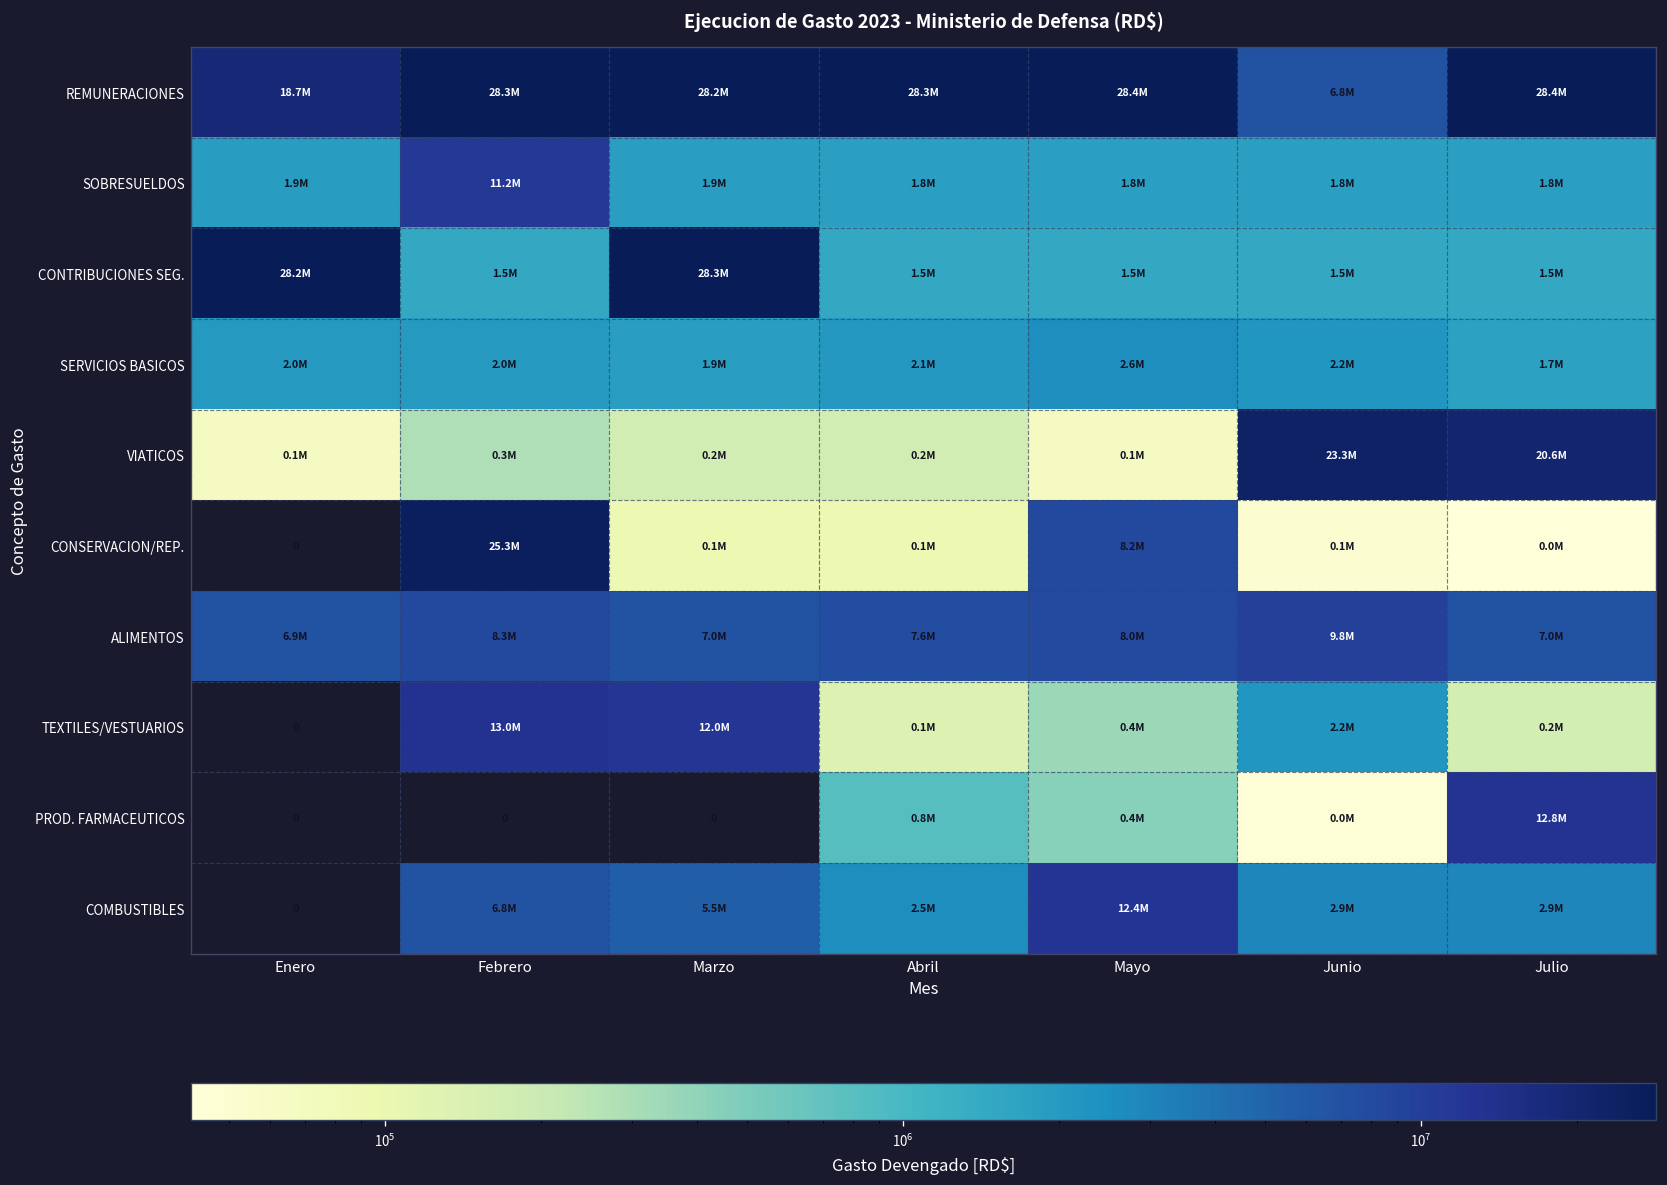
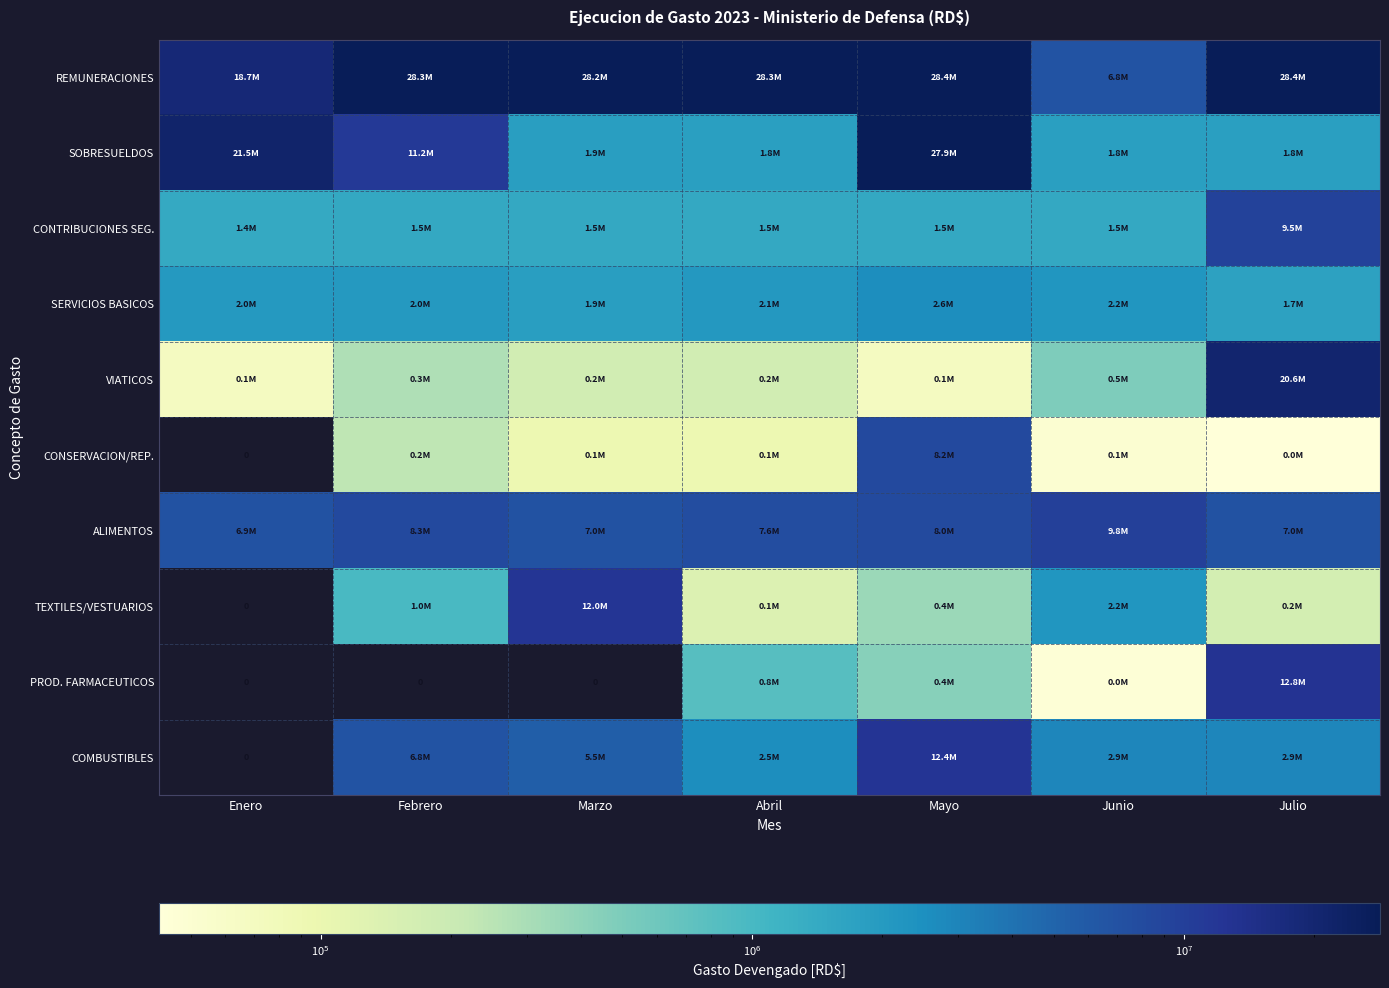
  {
    "REMUNERACIONES": {
      "Enero": "18.7M",
      "Febrero": "28.3M",
      "Marzo": "28.2M",
      "Abril": "28.3M",
      "Mayo": "28.4M",
      "Junio": "6.8M",
      "Julio": "28.4M"
    },
    "SOBRESUELDOS": {
-     "Enero": "1.9M",
+     "Enero": "21.5M",
      "Febrero": "11.2M",
      "Marzo": "1.9M",
      "Abril": "1.8M",
-     "Mayo": "1.8M",
+     "Mayo": "27.9M",
      "Junio": "1.8M",
      "Julio": "1.8M"
    },
    "CONTRIBUCIONES SEG.": {
-     "Enero": "28.2M",
+     "Enero": "1.4M",
      "Febrero": "1.5M",
-     "Marzo": "28.3M",
+     "Marzo": "1.5M",
      "Abril": "1.5M",
      "Mayo": "1.5M",
      "Junio": "1.5M",
-     "Julio": "1.5M"
+     "Julio": "9.5M"
    },
    "SERVICIOS BASICOS": {
      "Enero": "2.0M",
      "Febrero": "2.0M",
      "Marzo": "1.9M",
      "Abril": "2.1M",
      "Mayo": "2.6M",
      "Junio": "2.2M",
      "Julio": "1.7M"
    },
    "VIATICOS": {
      "Enero": "0.1M",
      "Febrero": "0.3M",
      "Marzo": "0.2M",
      "Abril": "0.2M",
      "Mayo": "0.1M",
-     "Junio": "23.3M",
+     "Junio": "0.5M",
      "Julio": "20.6M"
    },
    "CONSERVACION/REP.": {
-     "Febrero": "25.3M",
+     "Febrero": "0.2M",
      "Marzo": "0.1M",
      "Abril": "0.1M",
      "Mayo": "8.2M",
      "Junio": "0.1M",
      "Julio": "0.0M"
    },
    "ALIMENTOS": {
      "Enero": "6.9M",
      "Febrero": "8.3M",
      "Marzo": "7.0M",
      "Abril": "7.6M",
      "Mayo": "8.0M",
      "Junio": "9.8M",
      "Julio": "7.0M"
    },
    "TEXTILES/VESTUARIOS": {
-     "Febrero": "13.0M",
+     "Febrero": "1.0M",
      "Marzo": "12.0M",
      "Abril": "0.1M",
      "Mayo": "0.4M",
      "Junio": "2.2M",
      "Julio": "0.2M"
    },
    "PROD. FARMACEUTICOS": {
      "Abril": "0.8M",
      "Mayo": "0.4M",
      "Junio": "0.0M",
      "Julio": "12.8M"
    },
    "COMBUSTIBLES": {
      "Febrero": "6.8M",
      "Marzo": "5.5M",
      "Abril": "2.5M",
      "Mayo": "12.4M",
      "Junio": "2.9M",
      "Julio": "2.9M"
    }
  }
